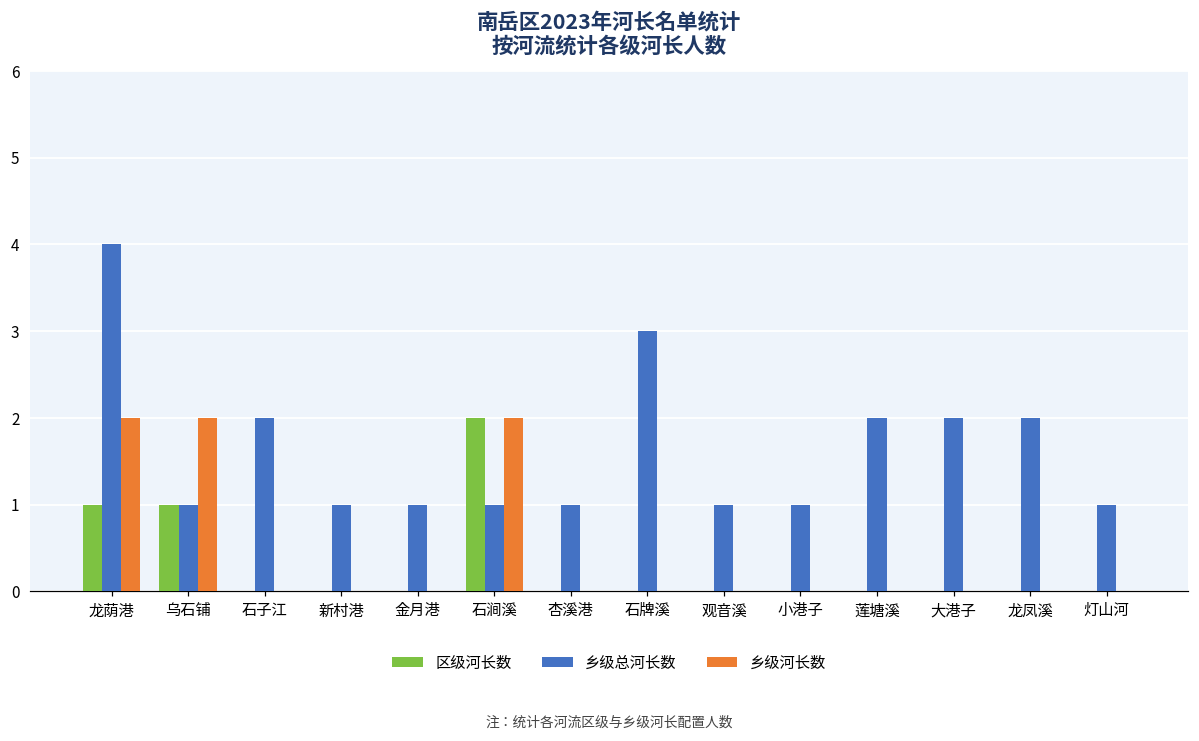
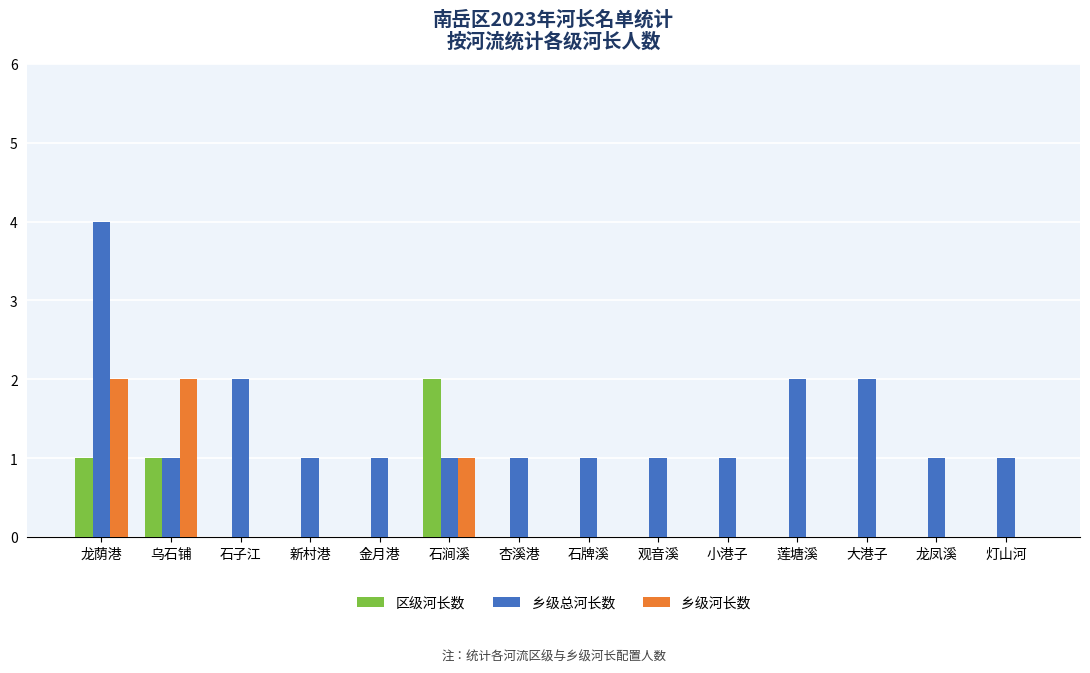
  {
    "区级河长数": {
      "龙荫港": 1,
      "乌石铺": 1,
      "石子江": 0,
      "新村港": 0,
      "金月港": 0,
      "石涧溪": 2,
      "杏溪港": 0,
      "石牌溪": 0,
      "观音溪": 0,
      "小港子": 0,
      "莲塘溪": 0,
      "大港子": 0,
      "龙凤溪": 0,
      "灯山河": 0
    },
    "乡级总河长数": {
      "龙荫港": 4,
      "乌石铺": 1,
      "石子江": 2,
      "新村港": 1,
      "金月港": 1,
      "石涧溪": 1,
      "杏溪港": 1,
-     "石牌溪": 3,
+     "石牌溪": 1,
      "观音溪": 1,
      "小港子": 1,
      "莲塘溪": 2,
      "大港子": 2,
-     "龙凤溪": 2,
+     "龙凤溪": 1,
      "灯山河": 1
    },
    "乡级河长数": {
      "龙荫港": 2,
      "乌石铺": 2,
      "石子江": 0,
      "新村港": 0,
      "金月港": 0,
-     "石涧溪": 2,
+     "石涧溪": 1,
      "杏溪港": 0,
      "石牌溪": 0,
      "观音溪": 0,
      "小港子": 0,
      "莲塘溪": 0,
      "大港子": 0,
      "龙凤溪": 0,
      "灯山河": 0
    }
  }
